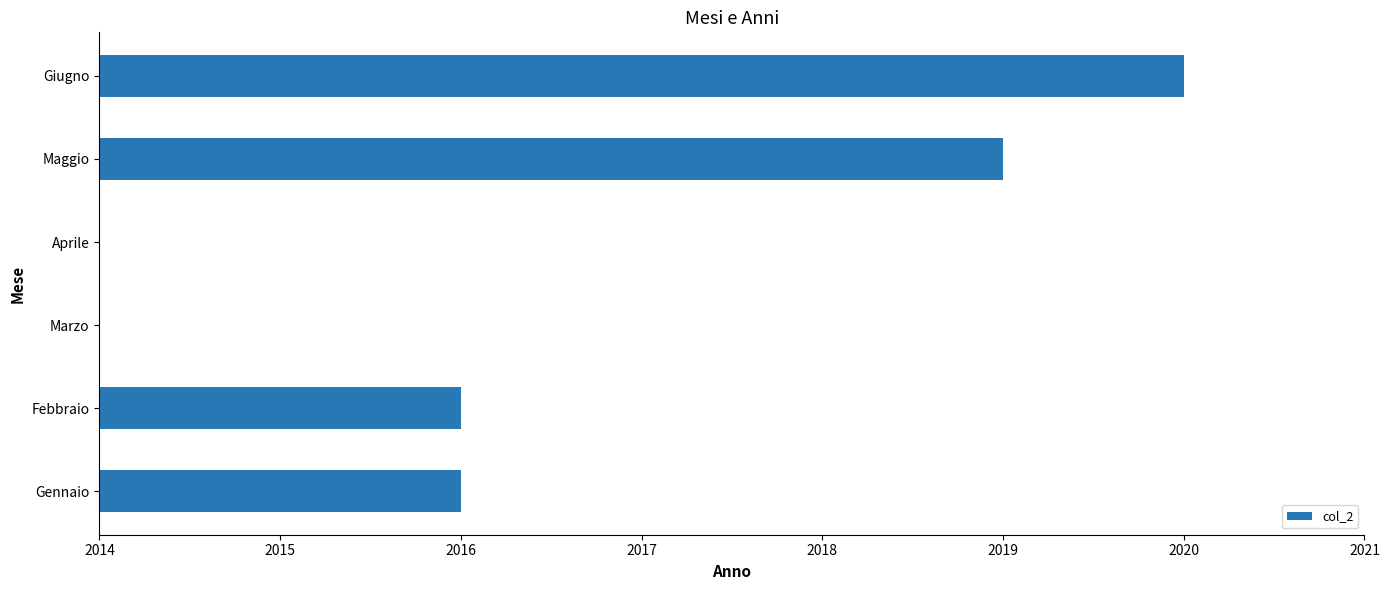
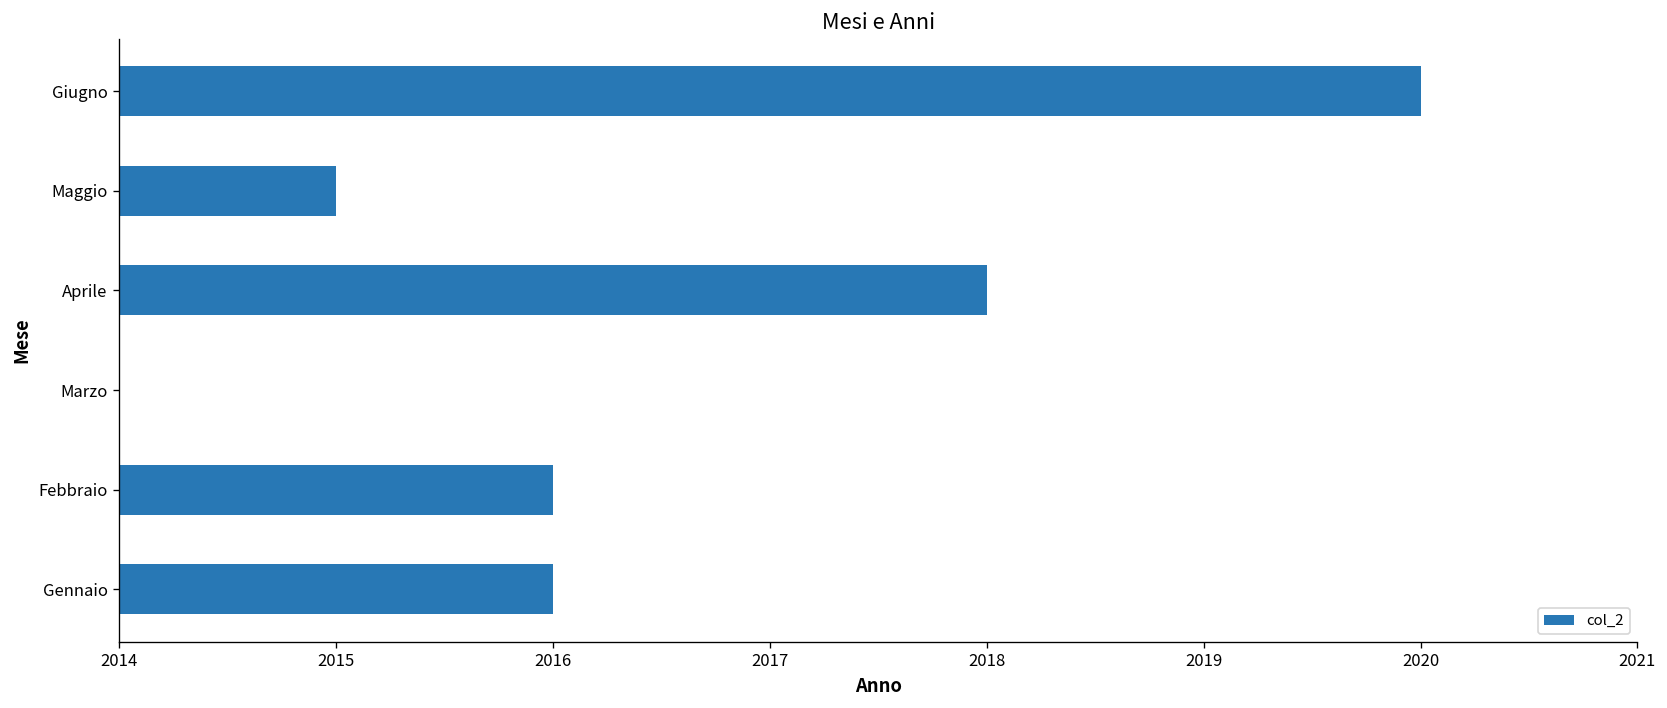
  {
    "Giugno": 2020,
-   "Maggio": 2019,
-   "Aprile": 2014,
+   "Maggio": 2015,
+   "Aprile": 2018,
    "Marzo": 2014,
    "Febbraio": 2016,
    "Gennaio": 2016
  }
